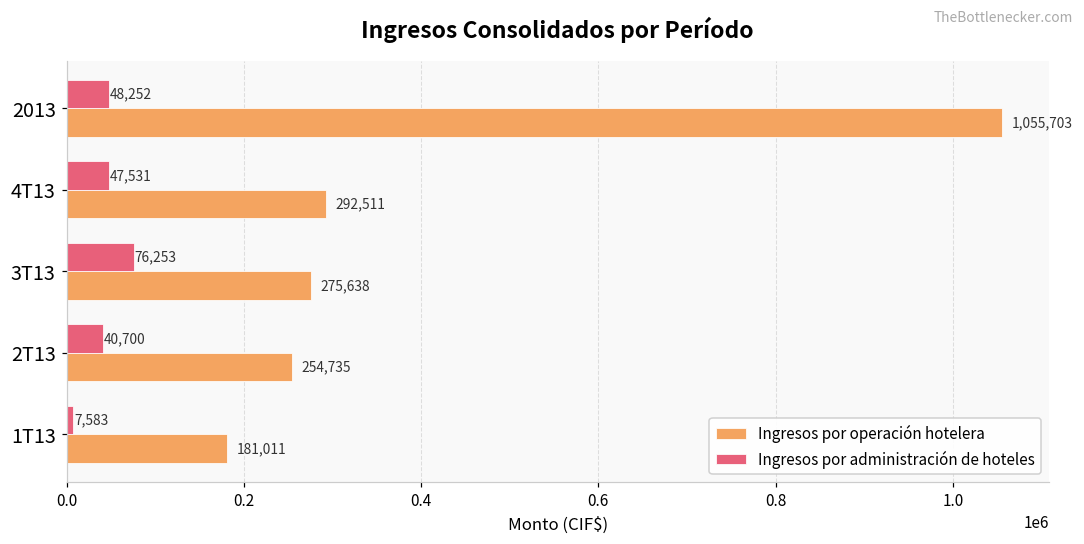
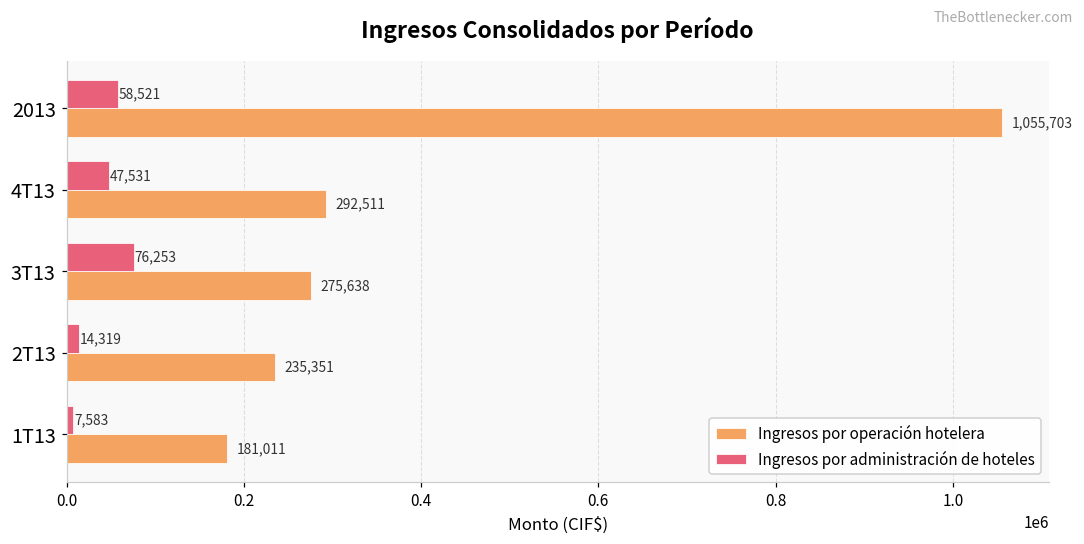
  {
    "Ingresos por operación hotelera": {
      "2013": "1,055,703",
      "4T13": "292,511",
      "3T13": "275,638",
-     "2T13": "254,735",
+     "2T13": "235,351",
      "1T13": "181,011"
    },
    "Ingresos por administración de hoteles": {
-     "2013": "48,252",
+     "2013": "58,521",
      "4T13": "47,531",
      "3T13": "76,253",
-     "2T13": "40,700",
+     "2T13": "14,319",
      "1T13": "7,583"
    }
  }
